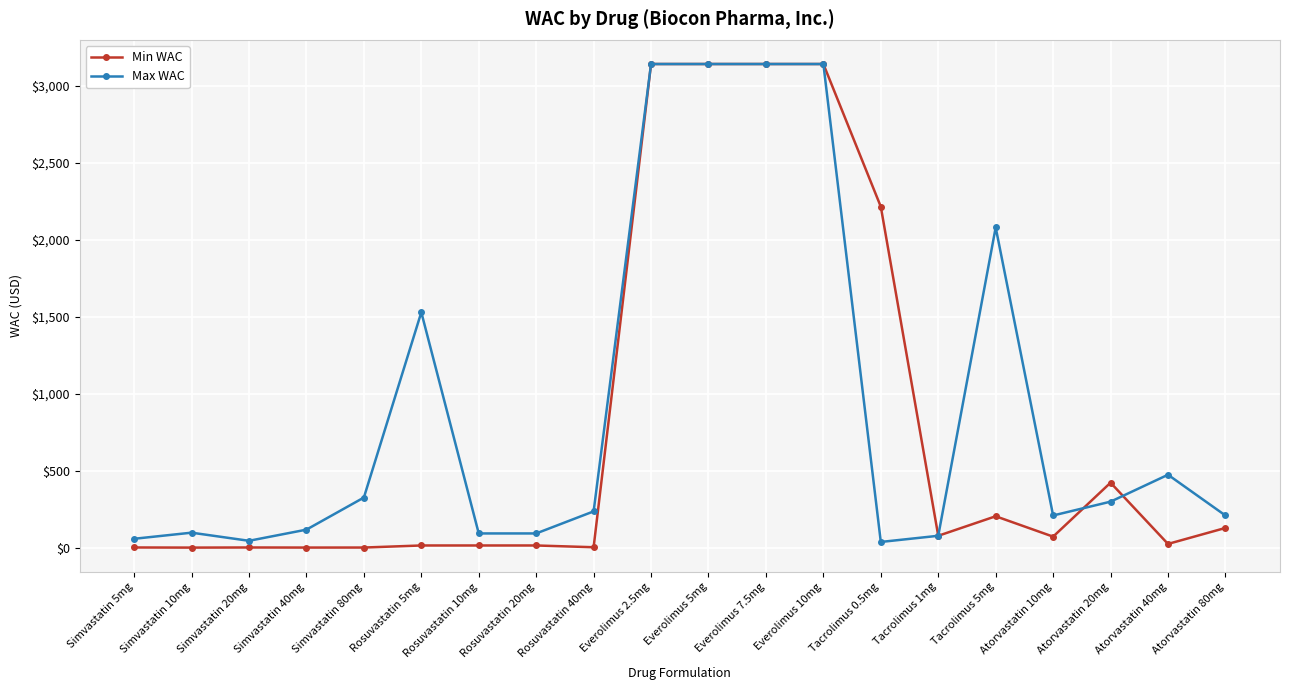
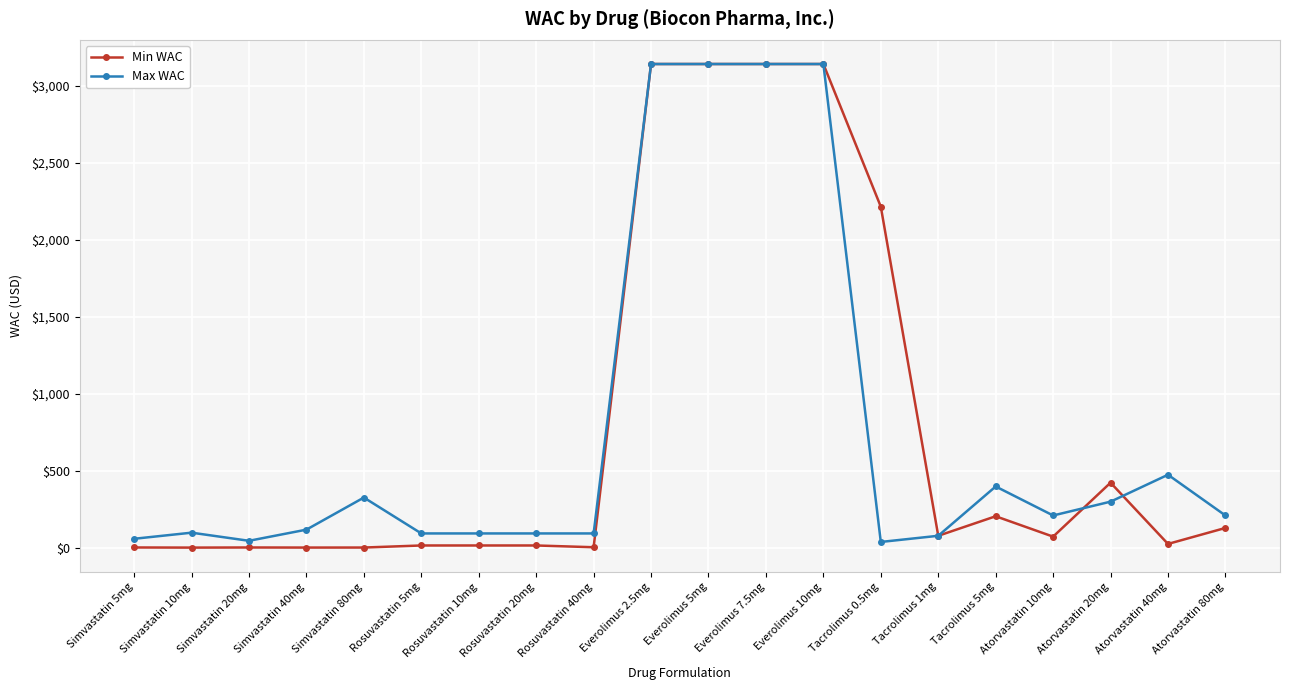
  {
    "Min WAC": {
      "Simvastatin 5mg": "$0",
      "Simvastatin 10mg": "$0",
      "Simvastatin 20mg": "$0",
      "Simvastatin 40mg": "$0",
      "Simvastatin 80mg": "$0",
      "Rosuvastatin 5mg": "$20",
      "Rosuvastatin 10mg": "$20",
      "Rosuvastatin 20mg": "$20",
      "Rosuvastatin 40mg": "$10",
      "Tacrolimus 0.5mg": "$2,220",
      "Tacrolimus 5mg": "$210",
      "Atorvastatin 10mg": "$70",
      "Atorvastatin 20mg": "$420",
      "Atorvastatin 40mg": "$30",
      "Atorvastatin 80mg": "$130"
    },
    "Max WAC": {
      "Simvastatin 5mg": "$60",
      "Simvastatin 10mg": "$100",
      "Simvastatin 20mg": "$50",
      "Simvastatin 40mg": "$120",
      "Simvastatin 80mg": "$330",
-     "Rosuvastatin 5mg": "$1,530",
+     "Rosuvastatin 5mg": "$100",
      "Rosuvastatin 10mg": "$100",
      "Rosuvastatin 20mg": "$100",
-     "Rosuvastatin 40mg": "$240",
+     "Rosuvastatin 40mg": "$100",
      "Tacrolimus 0.5mg": "$40",
-     "Tacrolimus 5mg": "$2,080",
+     "Tacrolimus 5mg": "$400",
      "Atorvastatin 10mg": "$210",
      "Atorvastatin 20mg": "$300",
      "Atorvastatin 40mg": "$480",
      "Atorvastatin 80mg": "$210"
    }
  }
